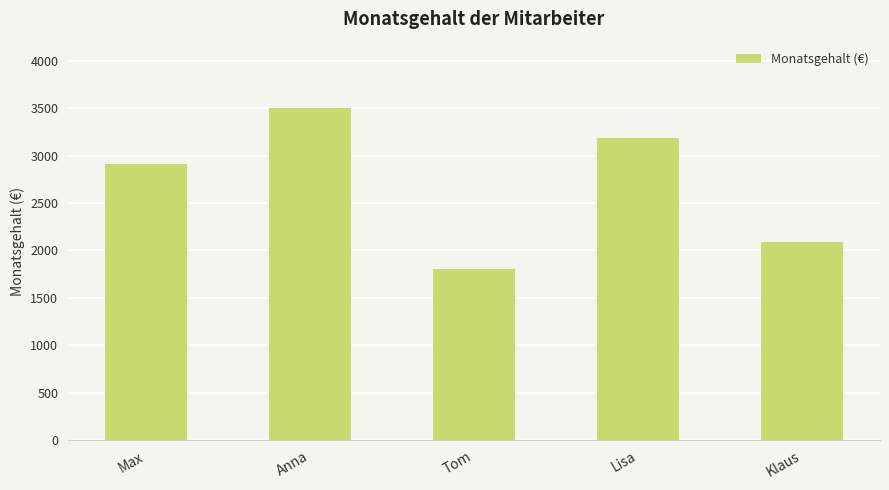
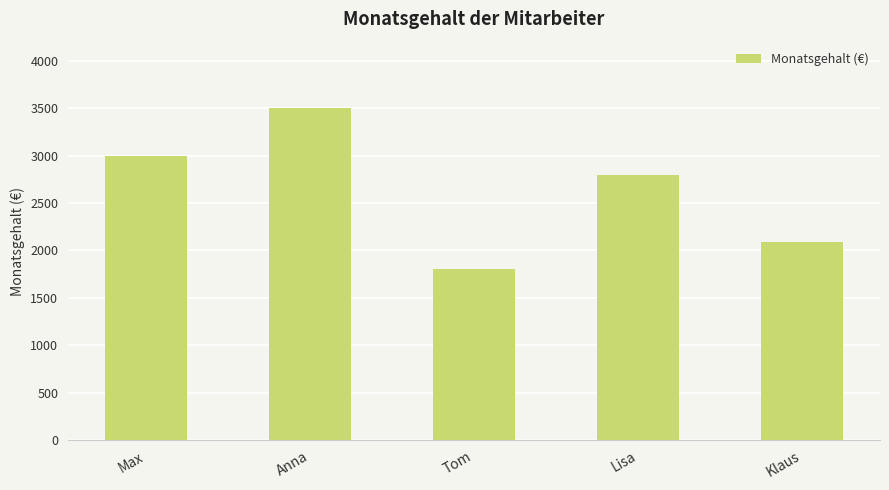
  {
-   "Max": 2900,
+   "Max": 3000,
    "Anna": 3500,
    "Tom": 1800,
-   "Lisa": 3200,
+   "Lisa": 2800,
    "Klaus": 2100
  }
